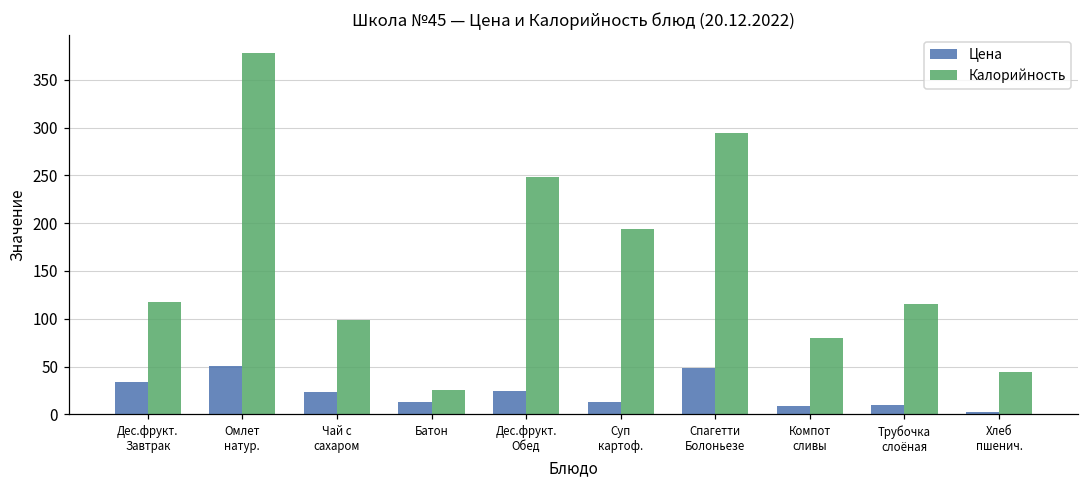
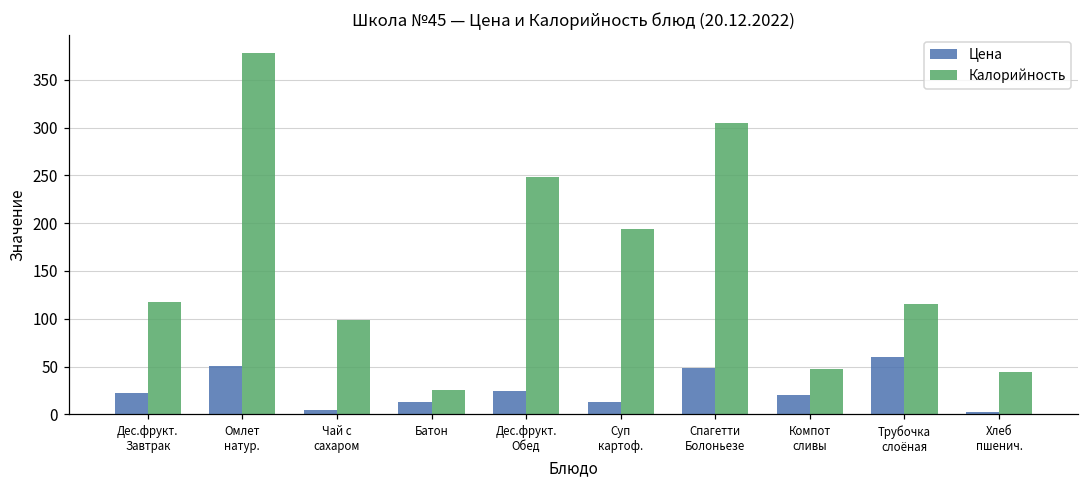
  {
    "Цена": {
-     "Дес.фрукт. Завтрак": 30,
+     "Дес.фрукт. Завтрак": 20,
      "Омлет натур.": 50,
-     "Чай с сахаром": 20,
+     "Чай с сахаром": 10,
      "Батон": 10,
      "Дес.фрукт. Обед": 20,
      "Суп картоф.": 10,
      "Спагетти Болоньезе": 50,
-     "Компот сливы": 10,
-     "Трубочка слоёная": 10
+     "Компот сливы": 20,
+     "Трубочка слоёная": 60
    },
    "Калорийность": {
      "Дес.фрукт. Завтрак": 120,
      "Омлет натур.": 380,
      "Чай с сахаром": 100,
      "Батон": 20,
      "Дес.фрукт. Обед": 250,
      "Суп картоф.": 190,
-     "Спагетти Болоньезе": 290,
-     "Компот сливы": 80,
+     "Спагетти Болоньезе": 300,
+     "Компот сливы": 50,
      "Трубочка слоёная": 120,
      "Хлеб пшенич.": 40
    }
  }
